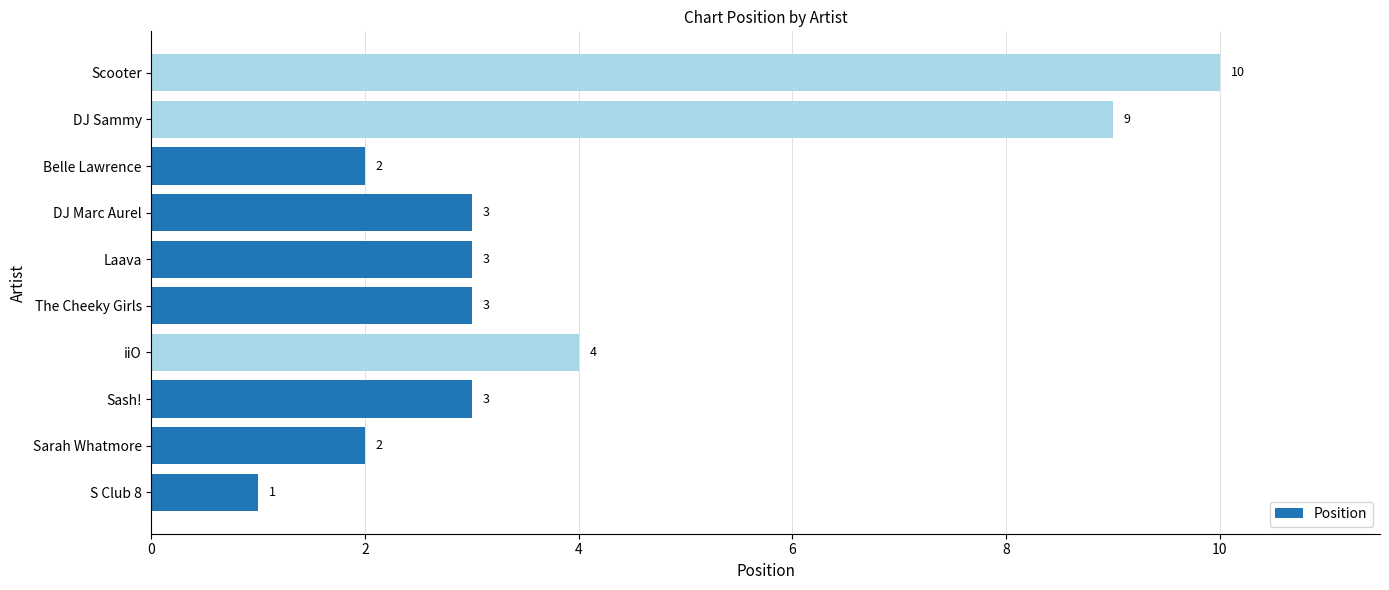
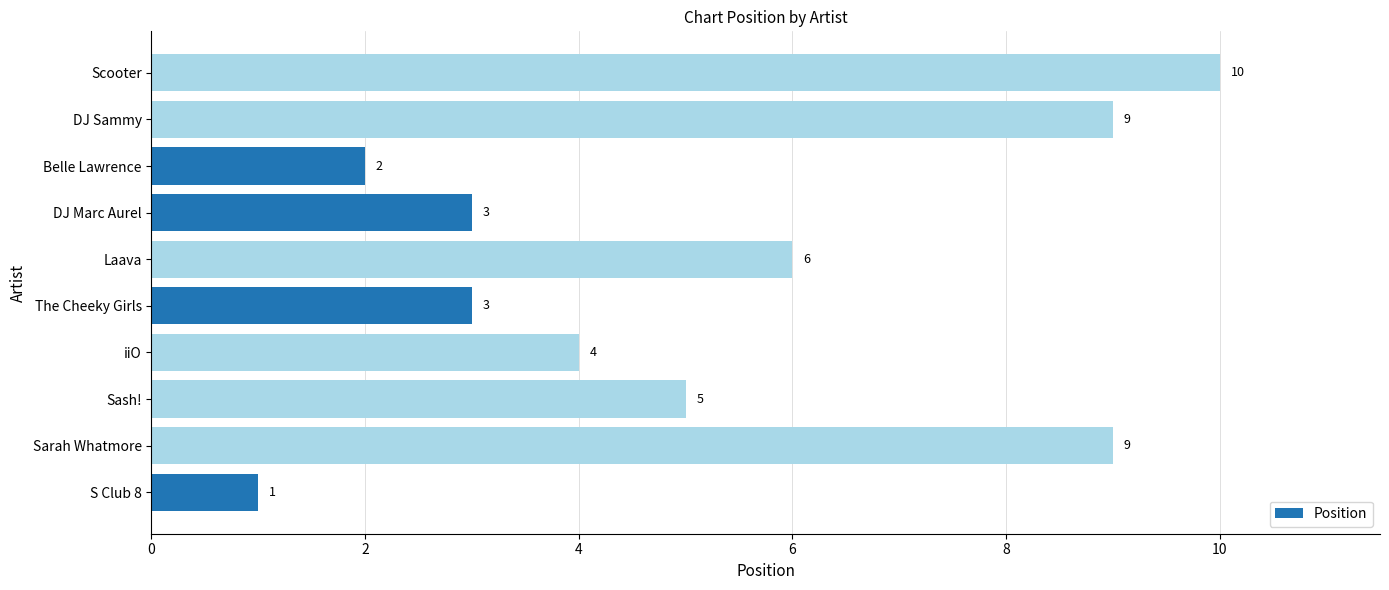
  {
    "Scooter": 10,
    "DJ Sammy": 9,
    "Belle Lawrence": 2,
    "DJ Marc Aurel": 3,
-   "Laava": 3,
+   "Laava": 6,
    "The Cheeky Girls": 3,
    "iiO": 4,
-   "Sash!": 3,
-   "Sarah Whatmore": 2,
+   "Sash!": 5,
+   "Sarah Whatmore": 9,
    "S Club 8": 1
  }
